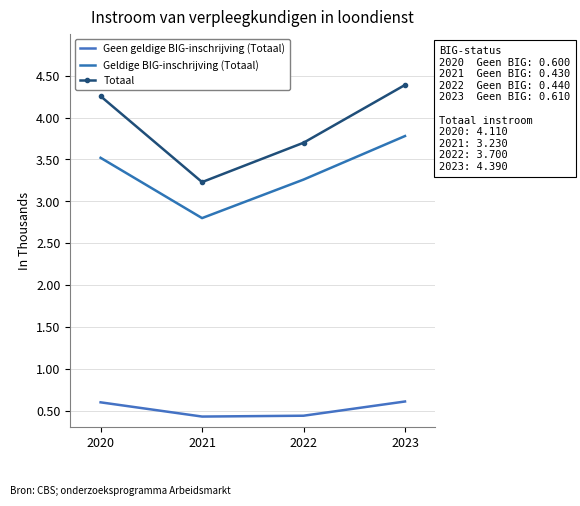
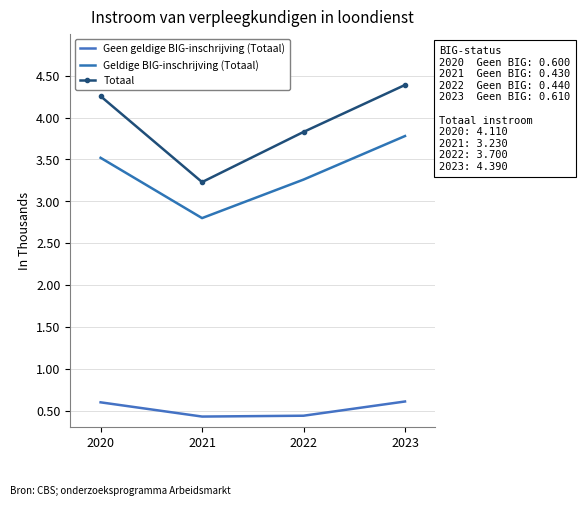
  {
    "Totaal": {
      "2020": 4.3,
      "2021": 3.2,
-     "2022": 3.7,
+     "2022": 3.8,
      "2023": 4.4
    }
  }
